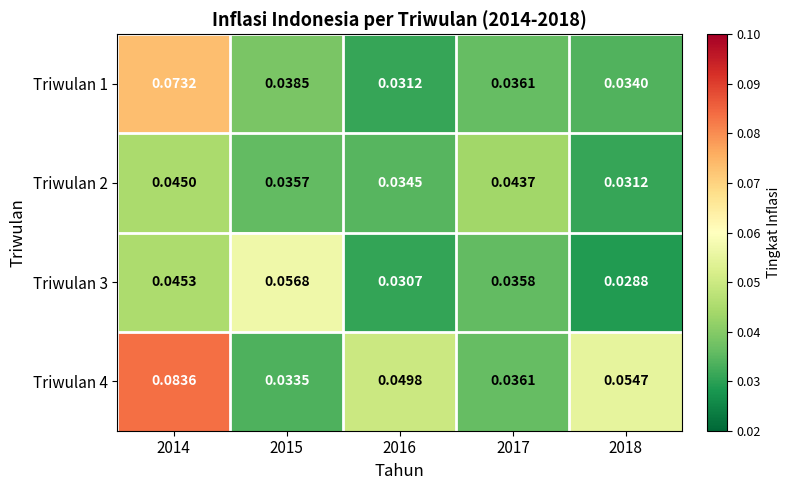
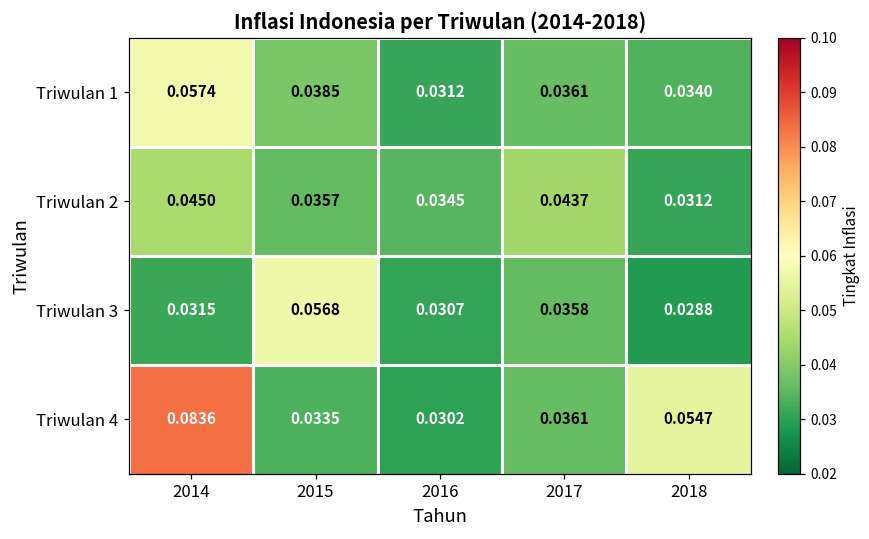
  {
    "Triwulan 1": {
-     "2014": 0.0732,
+     "2014": 0.0574,
      "2015": 0.0385,
      "2016": 0.0312,
      "2017": 0.0361,
      "2018": 0.0340
    },
    "Triwulan 2": {
      "2014": 0.0450,
      "2015": 0.0357,
      "2016": 0.0345,
      "2017": 0.0437,
      "2018": 0.0312
    },
    "Triwulan 3": {
-     "2014": 0.0453,
+     "2014": 0.0315,
      "2015": 0.0568,
      "2016": 0.0307,
      "2017": 0.0358,
      "2018": 0.0288
    },
    "Triwulan 4": {
      "2014": 0.0836,
      "2015": 0.0335,
-     "2016": 0.0498,
+     "2016": 0.0302,
      "2017": 0.0361,
      "2018": 0.0547
    }
  }
